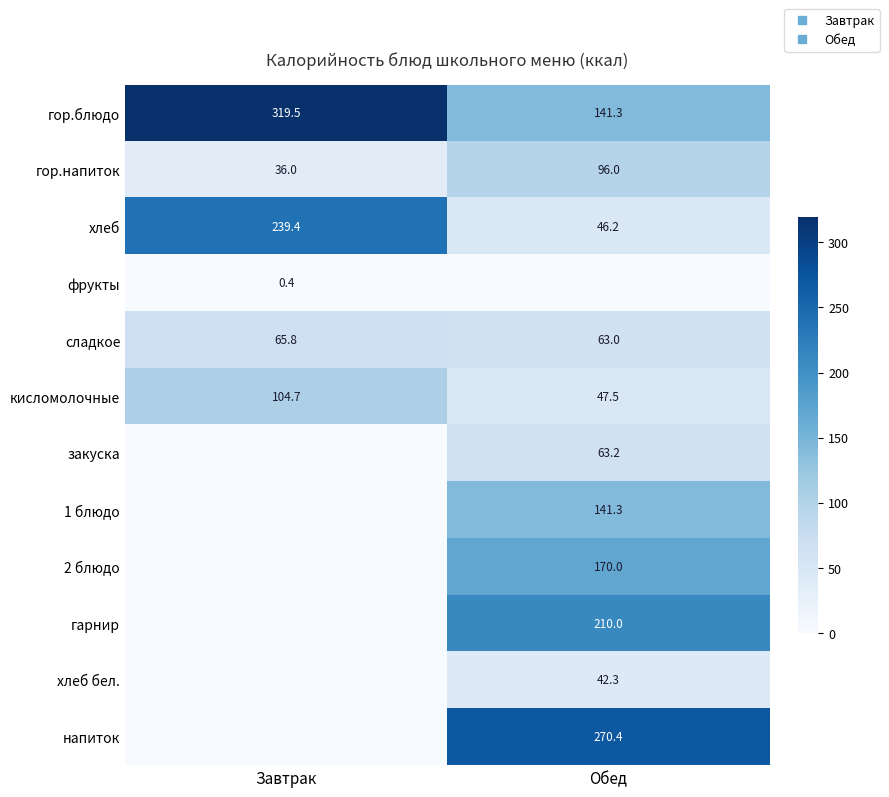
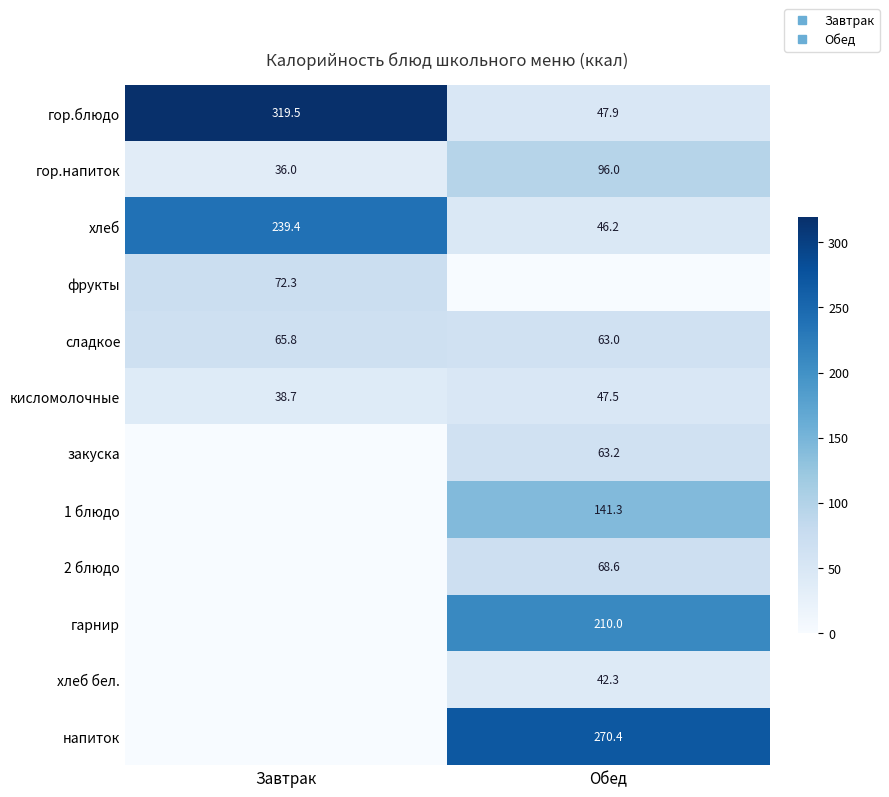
  {
    "гор.блюдо": {
      "Завтрак": 319.5,
-     "Обед": 141.3
+     "Обед": 47.9
    },
    "гор.напиток": {
      "Завтрак": 36.0,
      "Обед": 96.0
    },
    "хлеб": {
      "Завтрак": 239.4,
      "Обед": 46.2
    },
    "фрукты": {
-     "Завтрак": 0.4
+     "Завтрак": 72.3
    },
    "сладкое": {
      "Завтрак": 65.8,
      "Обед": 63.0
    },
    "кисломолочные": {
-     "Завтрак": 104.7,
+     "Завтрак": 38.7,
      "Обед": 47.5
    },
    "закуска": {
      "Обед": 63.2
    },
    "1 блюдо": {
      "Обед": 141.3
    },
    "2 блюдо": {
-     "Обед": 170.0
+     "Обед": 68.6
    },
    "гарнир": {
      "Обед": 210.0
    },
    "хлеб бел.": {
      "Обед": 42.3
    },
    "напиток": {
      "Обед": 270.4
    }
  }
